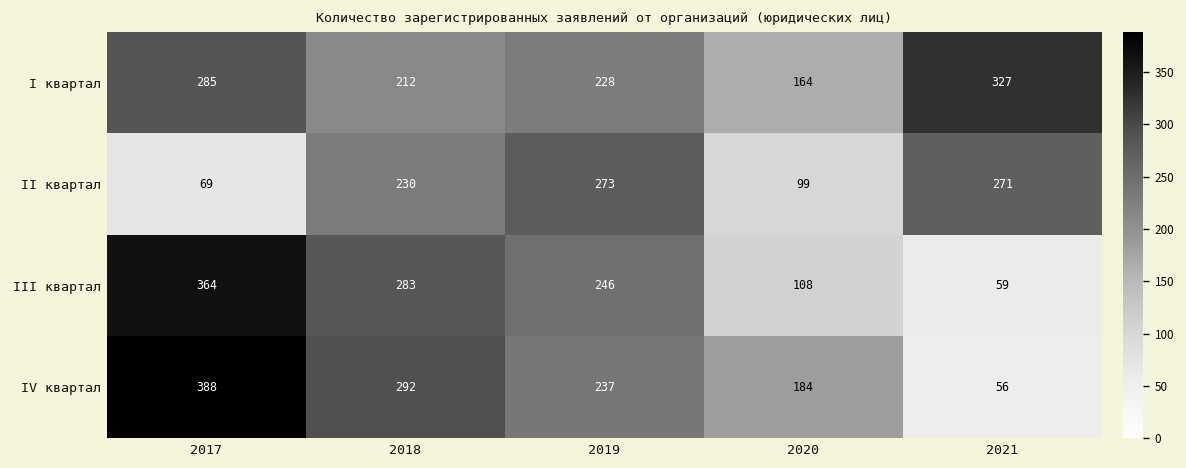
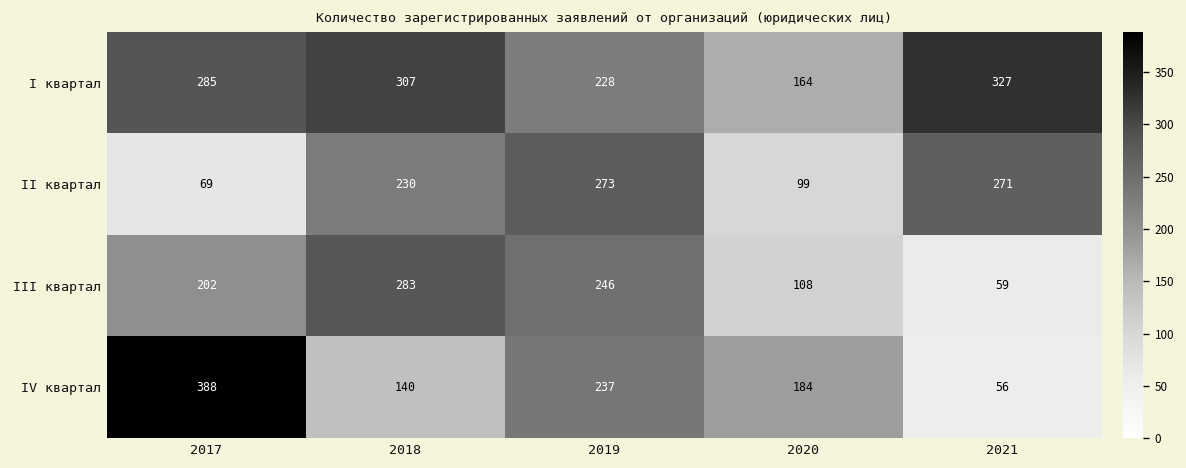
  {
    "I квартал": {
      "2017": 285,
-     "2018": 212,
+     "2018": 307,
      "2019": 228,
      "2020": 164,
      "2021": 327
    },
    "II квартал": {
      "2017": 69,
      "2018": 230,
      "2019": 273,
      "2020": 99,
      "2021": 271
    },
    "III квартал": {
-     "2017": 364,
+     "2017": 202,
      "2018": 283,
      "2019": 246,
      "2020": 108,
      "2021": 59
    },
    "IV квартал": {
      "2017": 388,
-     "2018": 292,
+     "2018": 140,
      "2019": 237,
      "2020": 184,
      "2021": 56
    }
  }
